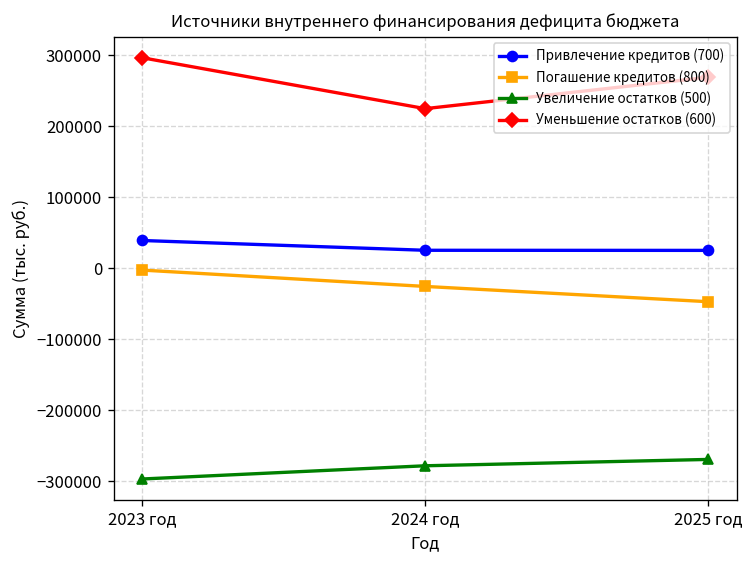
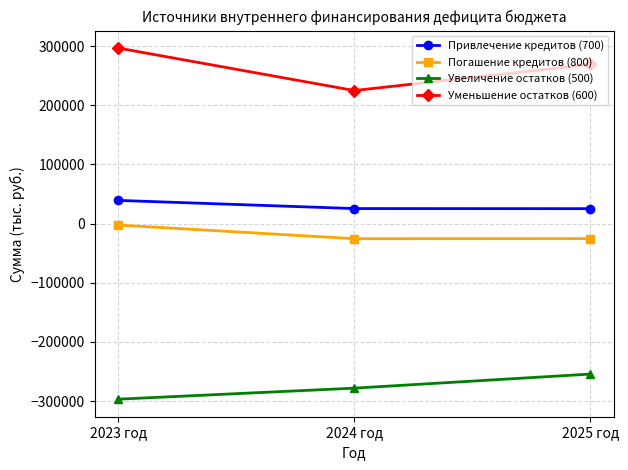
  {
    "Привлечение кредитов (700)": {
      "2023 год": 40000,
      "2024 год": 30000,
      "2025 год": 30000
    },
    "Погашение кредитов (800)": {
      "2023 год": 0,
      "2024 год": -30000,
-     "2025 год": -50000
+     "2025 год": -30000
    },
    "Увеличение остатков (500)": {
      "2023 год": -300000,
      "2024 год": -280000,
-     "2025 год": -270000
+     "2025 год": -250000
    },
    "Уменьшение остатков (600)": {
      "2023 год": 300000,
      "2024 год": 220000
    }
  }
